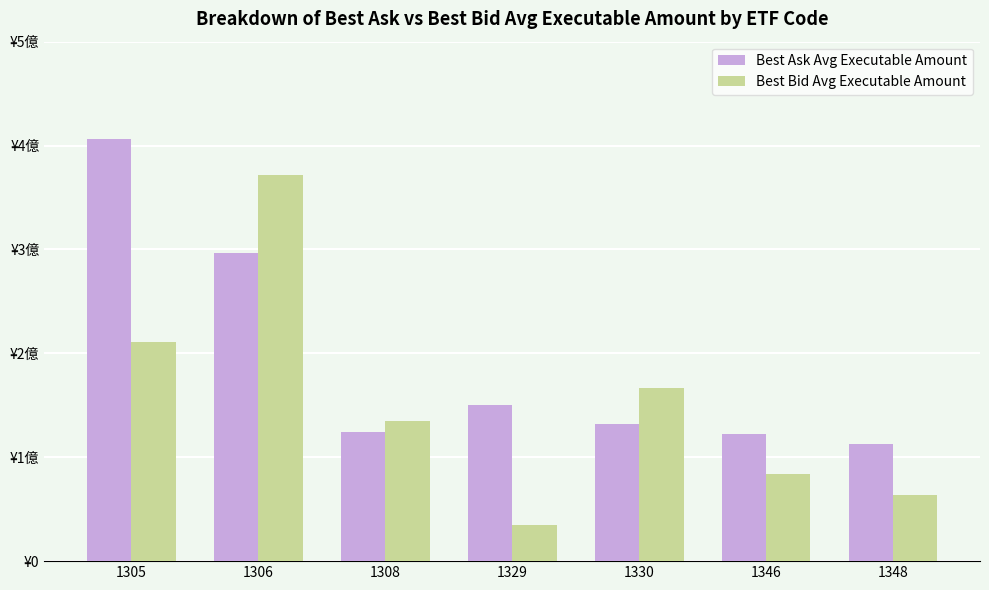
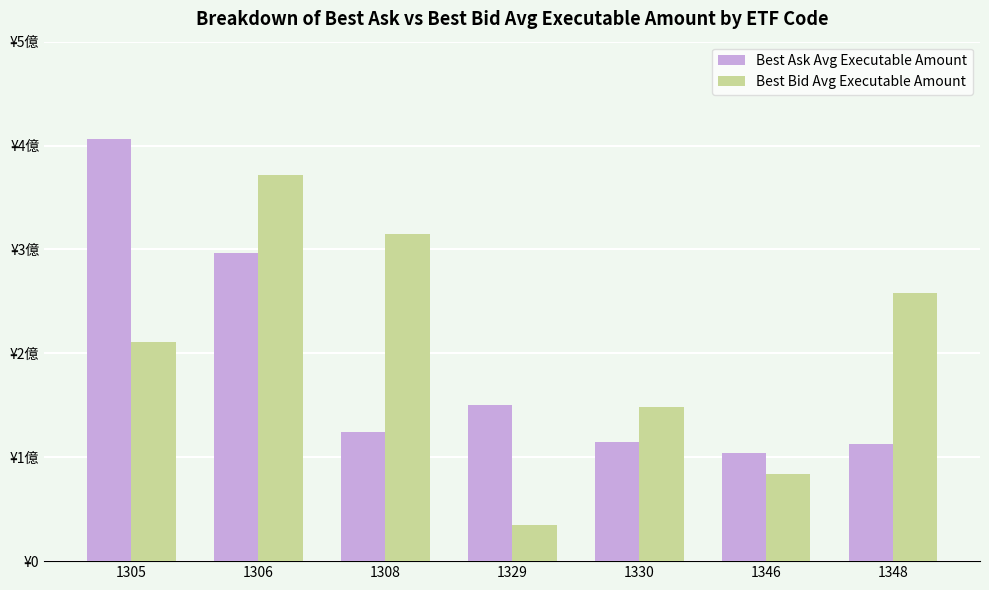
  {
    "Best Ask Avg Executable Amount": {
      "1305": "¥4.07億",
      "1306": "¥2.96億",
      "1308": "¥1.25億",
      "1329": "¥1.50億",
-     "1330": "¥1.32億",
-     "1346": "¥1.23億",
+     "1330": "¥1.15億",
+     "1346": "¥1.04億",
      "1348": "¥1.13億"
    },
    "Best Bid Avg Executable Amount": {
      "1305": "¥2.11億",
      "1306": "¥3.72億",
-     "1308": "¥1.35億",
+     "1308": "¥3.15億",
      "1329": "¥0.35億",
-     "1330": "¥1.67億",
+     "1330": "¥1.48億",
      "1346": "¥0.84億",
-     "1348": "¥0.64億"
+     "1348": "¥2.58億"
    }
  }
